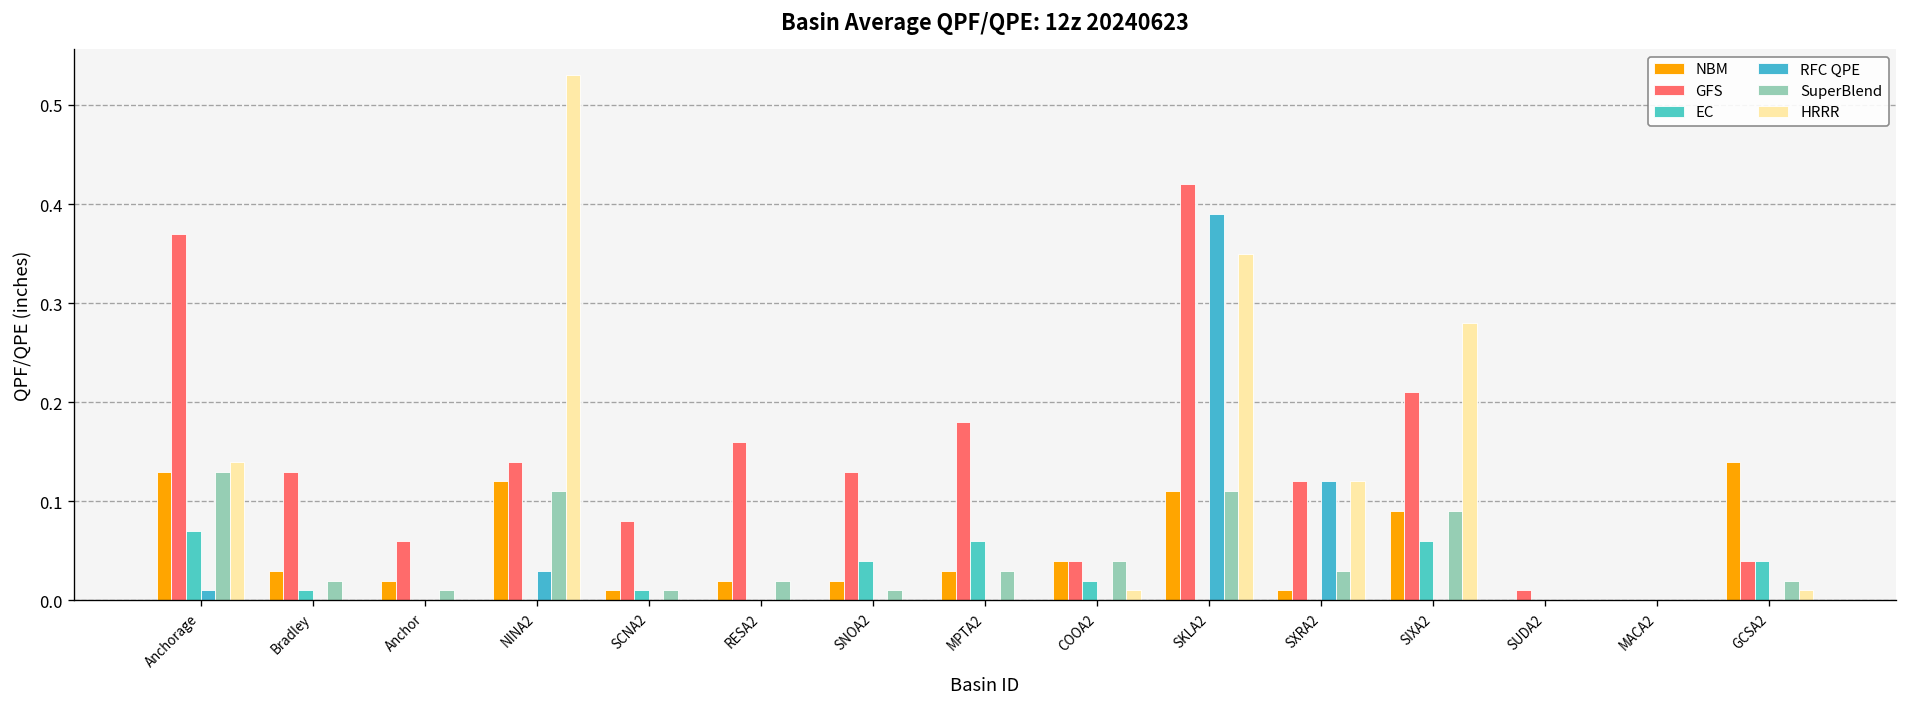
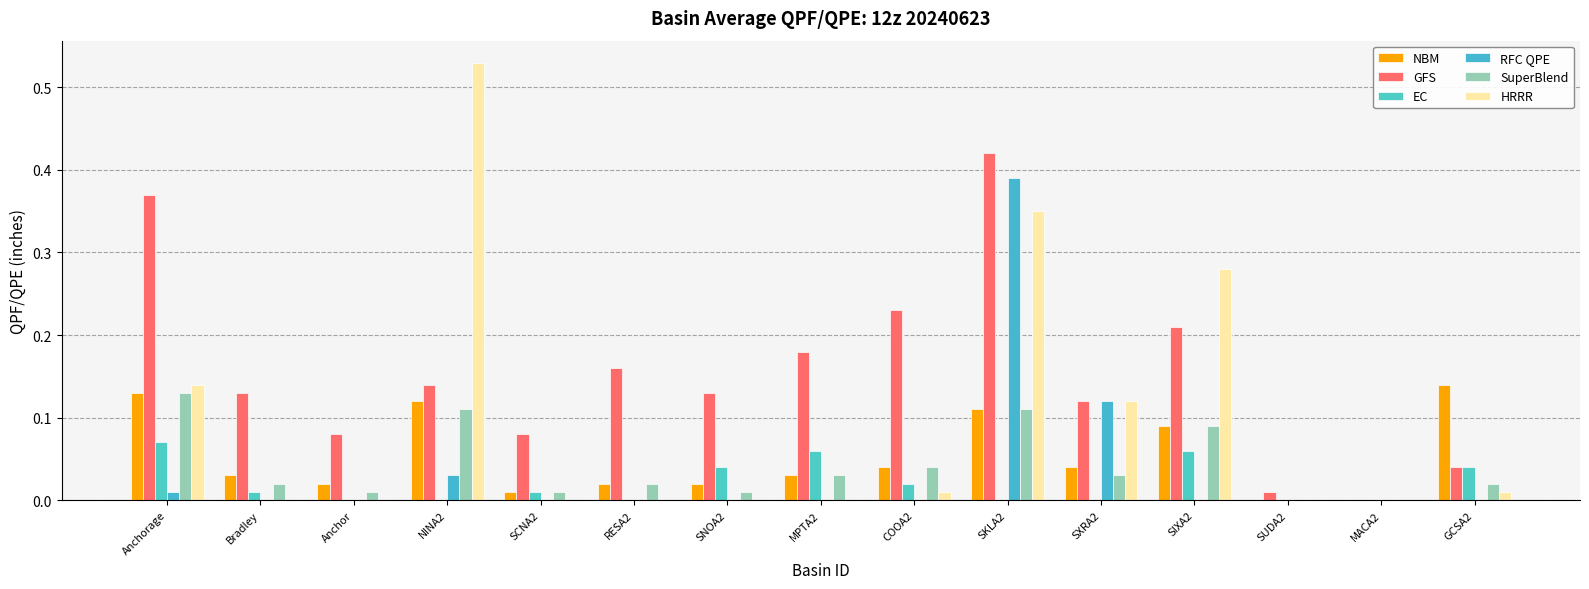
  {
    "NBM": {
      "Anchorage": 0.13,
      "Bradley": 0.03,
      "Anchor": 0.02,
      "NINA2": 0.12,
      "SCNA2": 0.01,
      "RESA2": 0.02,
      "SNOA2": 0.02,
      "MPTA2": 0.03,
      "COOA2": 0.04,
      "SKLA2": 0.11,
-     "SXRA2": 0.01,
+     "SXRA2": 0.04,
      "SIXA2": 0.09,
      "SUDA2": 0.00,
      "MACA2": 0.00,
      "GCSA2": 0.14
    },
    "GFS": {
      "Anchorage": 0.37,
      "Bradley": 0.13,
-     "Anchor": 0.06,
+     "Anchor": 0.08,
      "NINA2": 0.14,
      "SCNA2": 0.08,
      "RESA2": 0.16,
      "SNOA2": 0.13,
      "MPTA2": 0.18,
-     "COOA2": 0.04,
+     "COOA2": 0.23,
      "SKLA2": 0.42,
      "SXRA2": 0.12,
      "SIXA2": 0.21,
      "SUDA2": 0.01,
      "MACA2": 0.00,
      "GCSA2": 0.04
    },
    "SuperBlend": {
      "Anchorage": 0.13,
      "Bradley": 0.02,
      "Anchor": 0.01,
      "NINA2": 0.11,
      "SCNA2": 0.01,
      "RESA2": 0.02,
      "SNOA2": 0.01,
      "MPTA2": 0.03,
      "COOA2": 0.04,
      "SKLA2": 0.11,
      "SXRA2": 0.03,
      "SIXA2": 0.09,
      "SUDA2": 0.00,
      "MACA2": 0.00,
      "GCSA2": 0.02
    },
    "HRRR": {
      "Anchorage": 0.14,
      "Bradley": 0.00,
      "Anchor": 0.00,
      "NINA2": 0.53,
      "SCNA2": 0.00,
      "RESA2": 0.00,
      "SNOA2": 0.00,
      "MPTA2": 0.00,
      "COOA2": 0.01,
      "SKLA2": 0.35,
      "SXRA2": 0.12,
      "SIXA2": 0.28,
      "SUDA2": 0.00,
      "MACA2": 0.00,
      "GCSA2": 0.01
    }
  }
